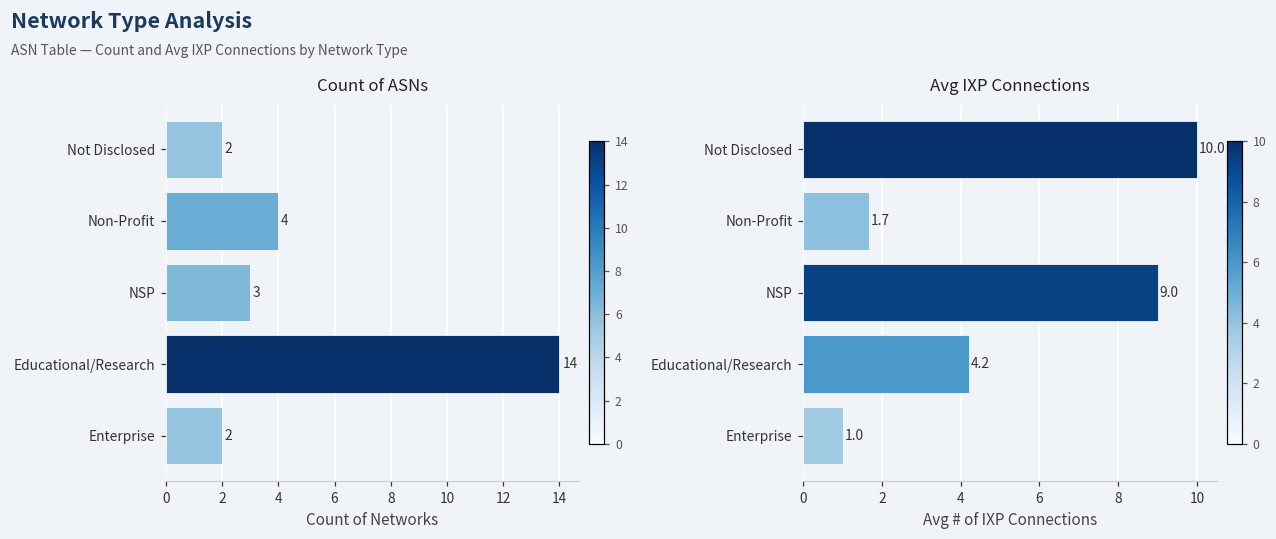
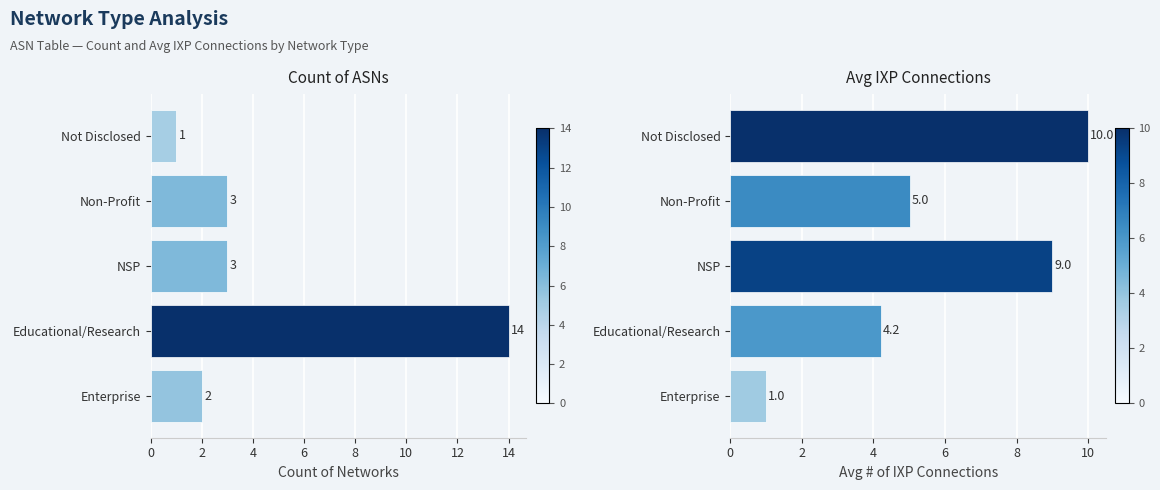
  {
    "Count of ASNs": {
-     "Not Disclosed": 2,
-     "Non-Profit": 4,
+     "Not Disclosed": 1,
+     "Non-Profit": 3,
      "NSP": 3,
      "Educational/Research": 14,
      "Enterprise": 2
    },
    "Avg IXP Connections": {
      "Not Disclosed": 10.0,
-     "Non-Profit": 1.7,
+     "Non-Profit": 5.0,
      "NSP": 9.0,
      "Educational/Research": 4.2,
      "Enterprise": 1.0
    }
  }
